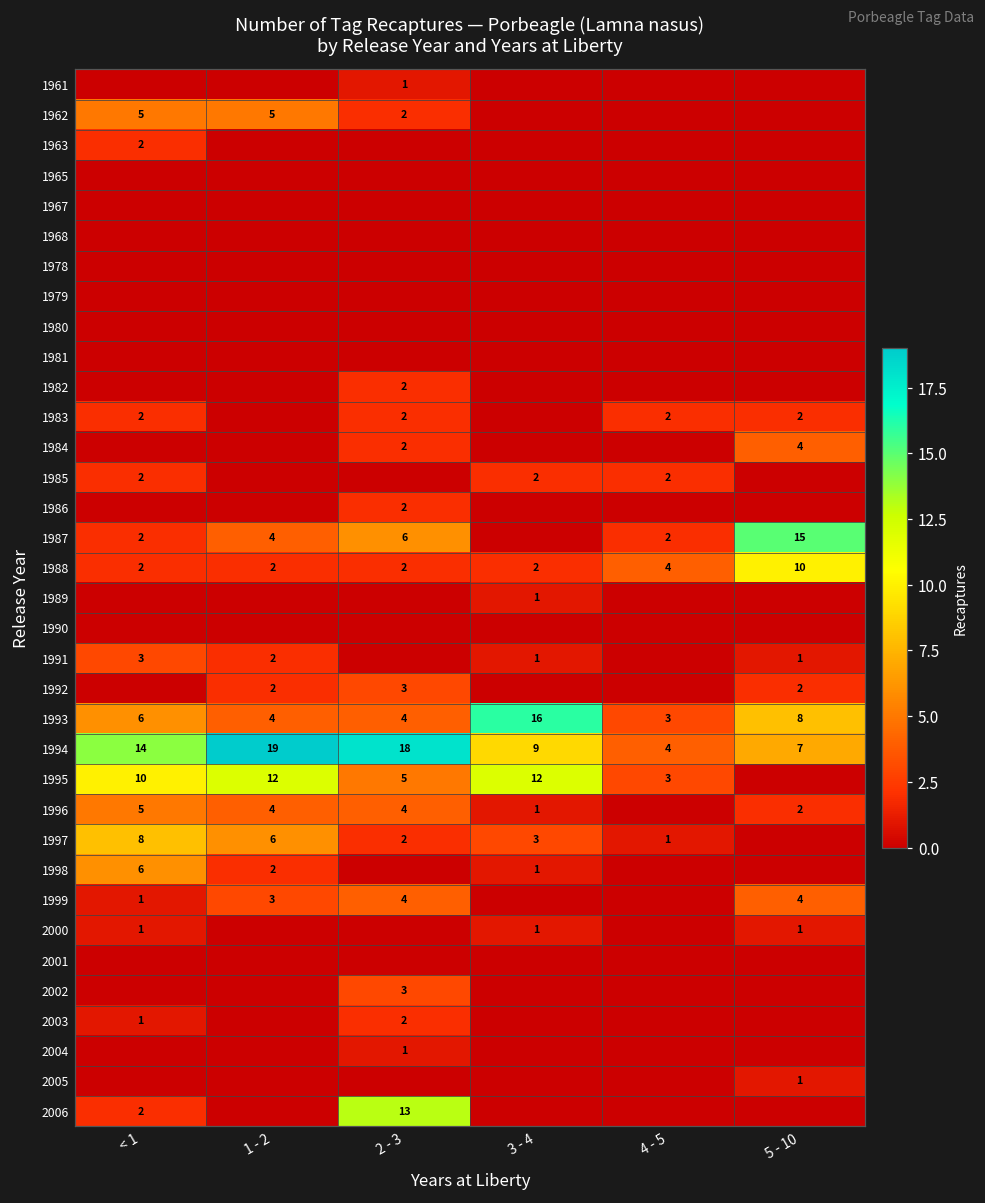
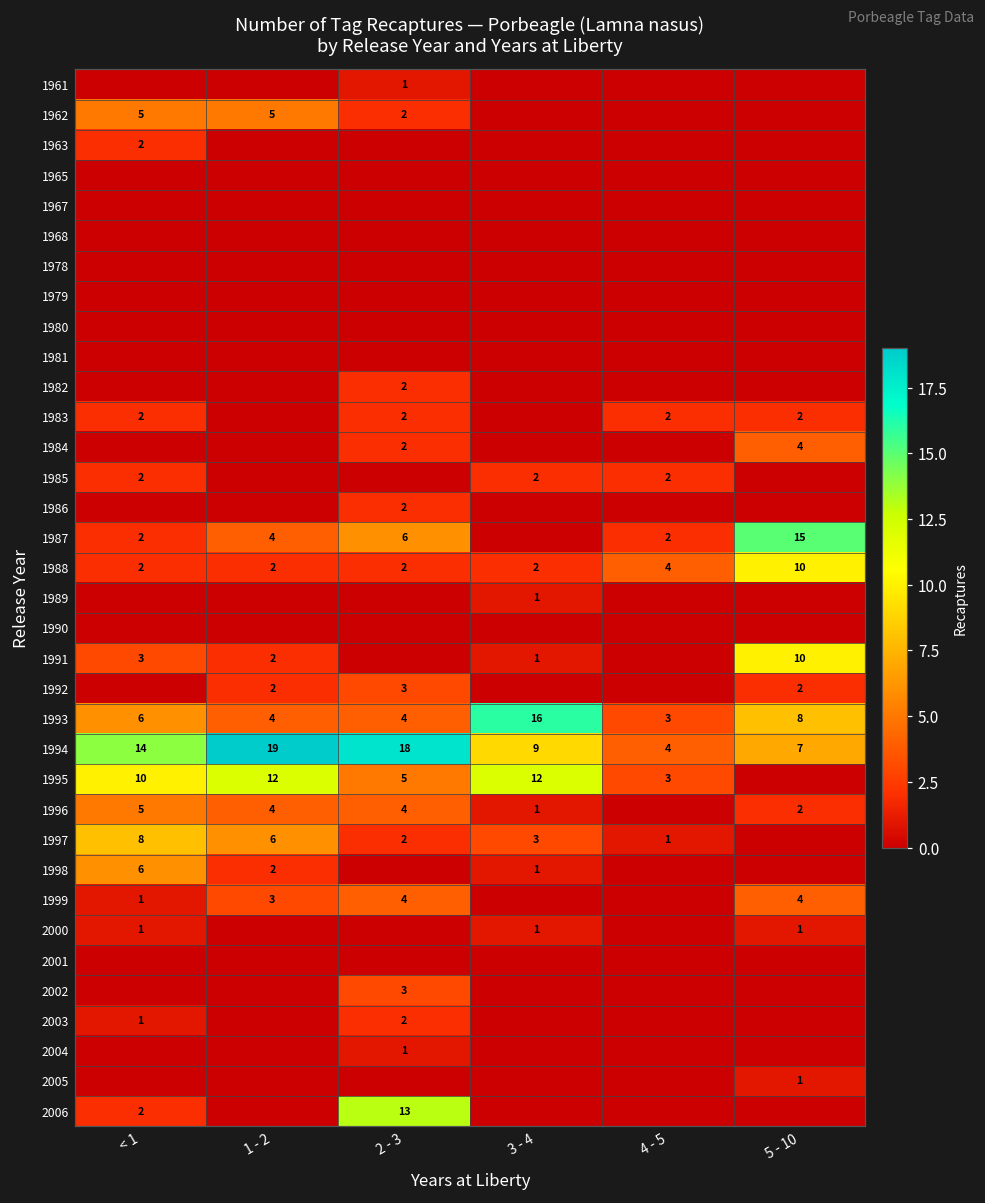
  {
    "1961": {
      "2 - 3": 1
    },
    "1962": {
      "< 1": 5,
      "1 - 2": 5,
      "2 - 3": 2
    },
    "1963": {
      "< 1": 2
    },
    "1982": {
      "2 - 3": 2
    },
    "1983": {
      "< 1": 2,
      "2 - 3": 2,
      "4 - 5": 2,
      "5 - 10": 2
    },
    "1984": {
      "2 - 3": 2,
      "5 - 10": 4
    },
    "1985": {
      "< 1": 2,
      "3 - 4": 2,
      "4 - 5": 2
    },
    "1986": {
      "2 - 3": 2
    },
    "1987": {
      "< 1": 2,
      "1 - 2": 4,
      "2 - 3": 6,
      "4 - 5": 2,
      "5 - 10": 15
    },
    "1988": {
      "< 1": 2,
      "1 - 2": 2,
      "2 - 3": 2,
      "3 - 4": 2,
      "4 - 5": 4,
      "5 - 10": 10
    },
    "1989": {
      "3 - 4": 1
    },
    "1991": {
      "< 1": 3,
      "1 - 2": 2,
      "3 - 4": 1,
-     "5 - 10": 1
+     "5 - 10": 10
    },
    "1992": {
      "1 - 2": 2,
      "2 - 3": 3,
      "5 - 10": 2
    },
    "1993": {
      "< 1": 6,
      "1 - 2": 4,
      "2 - 3": 4,
      "3 - 4": 16,
      "4 - 5": 3,
      "5 - 10": 8
    },
    "1994": {
      "< 1": 14,
      "1 - 2": 19,
      "2 - 3": 18,
      "3 - 4": 9,
      "4 - 5": 4,
      "5 - 10": 7
    },
    "1995": {
      "< 1": 10,
      "1 - 2": 12,
      "2 - 3": 5,
      "3 - 4": 12,
      "4 - 5": 3
    },
    "1996": {
      "< 1": 5,
      "1 - 2": 4,
      "2 - 3": 4,
      "3 - 4": 1,
      "5 - 10": 2
    },
    "1997": {
      "< 1": 8,
      "1 - 2": 6,
      "2 - 3": 2,
      "3 - 4": 3,
      "4 - 5": 1
    },
    "1998": {
      "< 1": 6,
      "1 - 2": 2,
      "3 - 4": 1
    },
    "1999": {
      "< 1": 1,
      "1 - 2": 3,
      "2 - 3": 4,
      "5 - 10": 4
    },
    "2000": {
      "< 1": 1,
      "3 - 4": 1,
      "5 - 10": 1
    },
    "2002": {
      "2 - 3": 3
    },
    "2003": {
      "< 1": 1,
      "2 - 3": 2
    },
    "2004": {
      "2 - 3": 1
    },
    "2005": {
      "5 - 10": 1
    },
    "2006": {
      "< 1": 2,
      "2 - 3": 13
    }
  }
